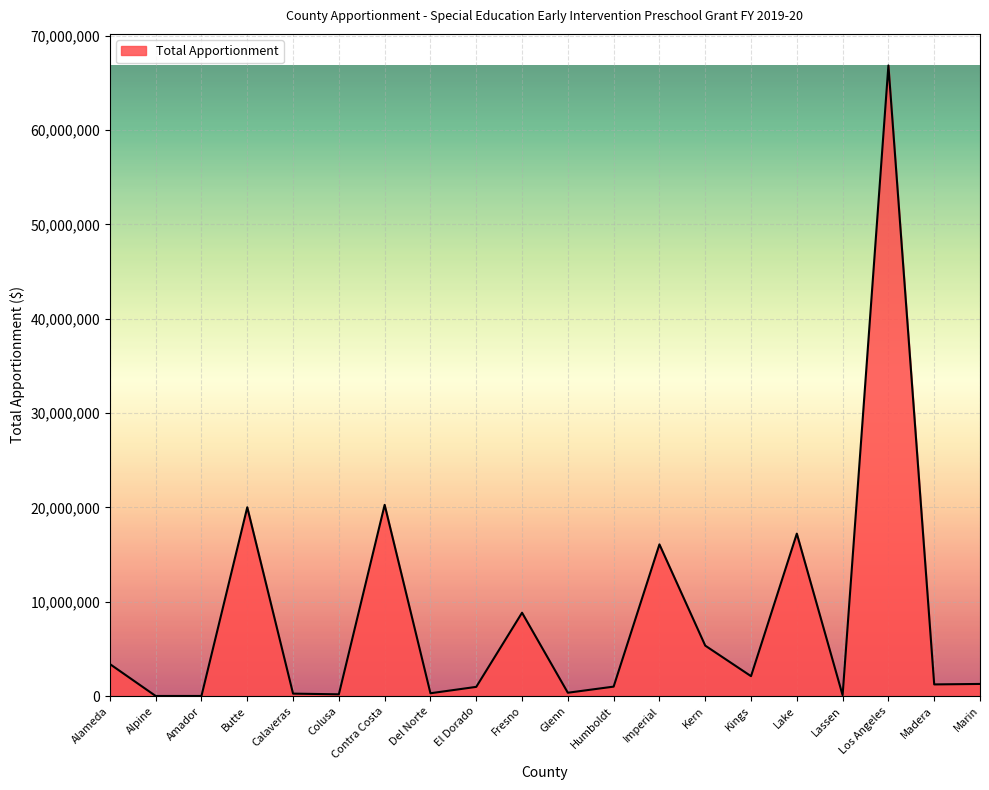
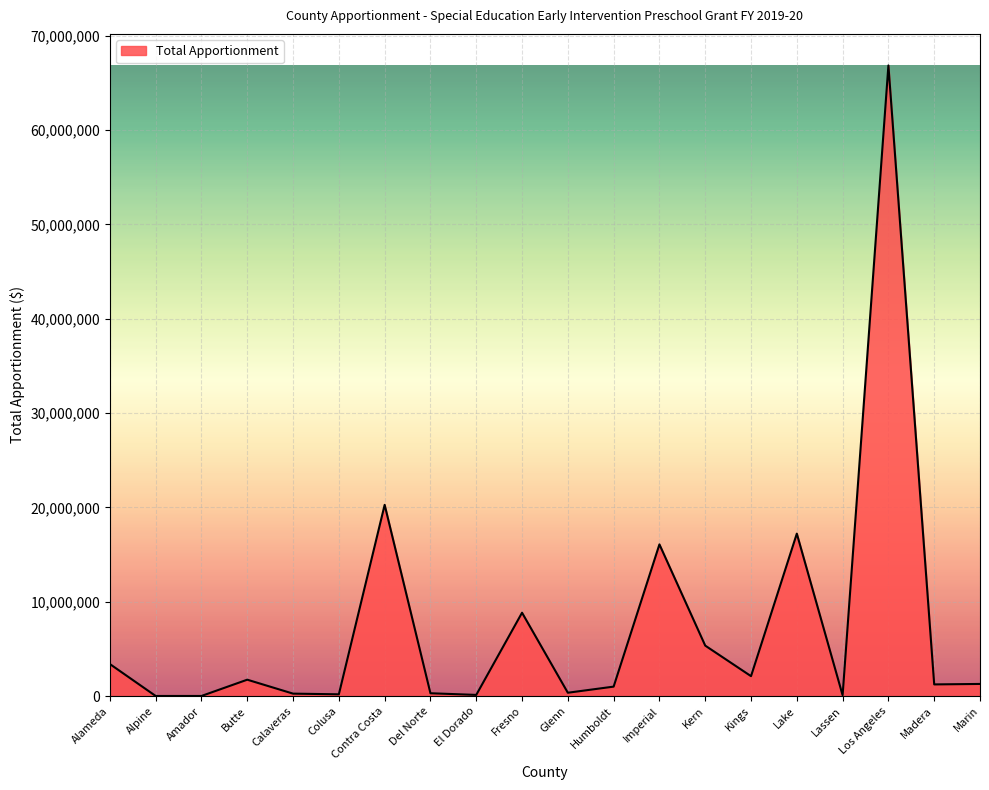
  {
    "Alameda": "3,000,000",
    "Alpine": "0",
    "Amador": "0",
-   "Butte": "20,000,000",
+   "Butte": "2,000,000",
    "Calaveras": "0",
    "Colusa": "0",
    "Contra Costa": "20,000,000",
    "Del Norte": "0",
-   "El Dorado": "1,000,000",
+   "El Dorado": "0",
    "Fresno": "9,000,000",
    "Glenn": "0",
    "Humboldt": "1,000,000",
    "Imperial": "16,000,000",
    "Kern": "5,000,000",
    "Kings": "2,000,000",
    "Lake": "17,000,000",
    "Lassen": "0",
    "Los Angeles": "67,000,000",
    "Madera": "1,000,000",
    "Marin": "1,000,000"
  }
